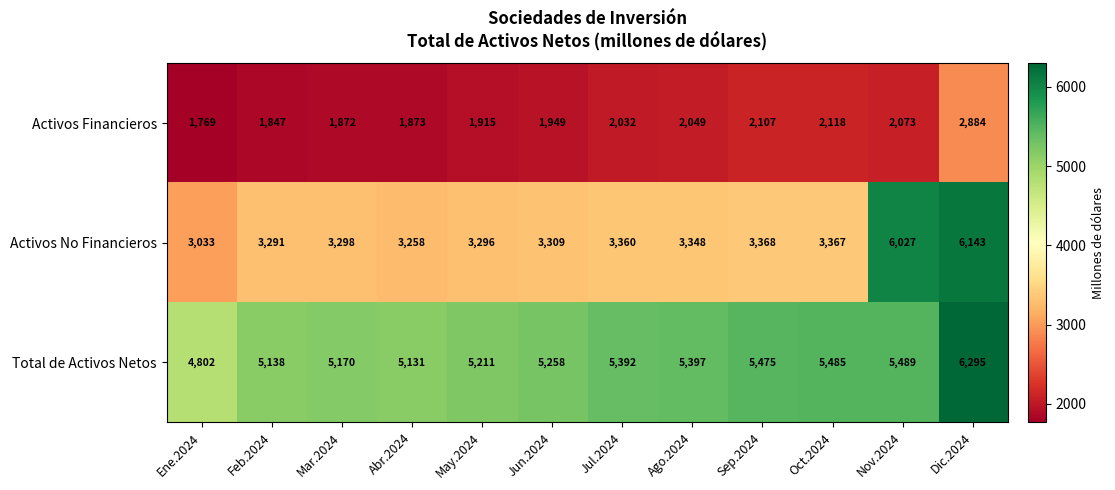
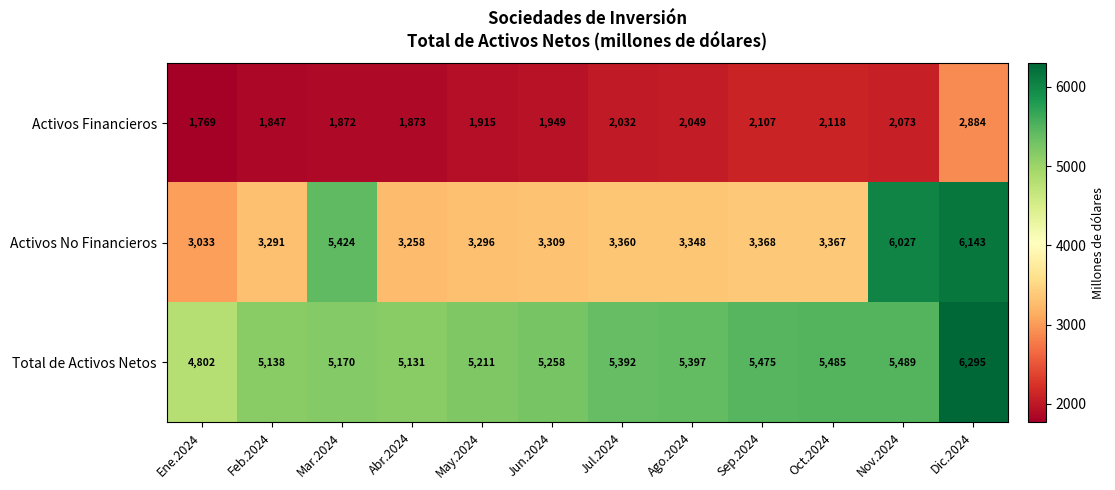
  {
    "Activos Financieros": {
      "Ene.2024": "1,769",
      "Feb.2024": "1,847",
      "Mar.2024": "1,872",
      "Abr.2024": "1,873",
      "May.2024": "1,915",
      "Jun.2024": "1,949",
      "Jul.2024": "2,032",
      "Ago.2024": "2,049",
      "Sep.2024": "2,107",
      "Oct.2024": "2,118",
      "Nov.2024": "2,073",
      "Dic.2024": "2,884"
    },
    "Activos No Financieros": {
      "Ene.2024": "3,033",
      "Feb.2024": "3,291",
-     "Mar.2024": "3,298",
+     "Mar.2024": "5,424",
      "Abr.2024": "3,258",
      "May.2024": "3,296",
      "Jun.2024": "3,309",
      "Jul.2024": "3,360",
      "Ago.2024": "3,348",
      "Sep.2024": "3,368",
      "Oct.2024": "3,367",
      "Nov.2024": "6,027",
      "Dic.2024": "6,143"
    },
    "Total de Activos Netos": {
      "Ene.2024": "4,802",
      "Feb.2024": "5,138",
      "Mar.2024": "5,170",
      "Abr.2024": "5,131",
      "May.2024": "5,211",
      "Jun.2024": "5,258",
      "Jul.2024": "5,392",
      "Ago.2024": "5,397",
      "Sep.2024": "5,475",
      "Oct.2024": "5,485",
      "Nov.2024": "5,489",
      "Dic.2024": "6,295"
    }
  }
